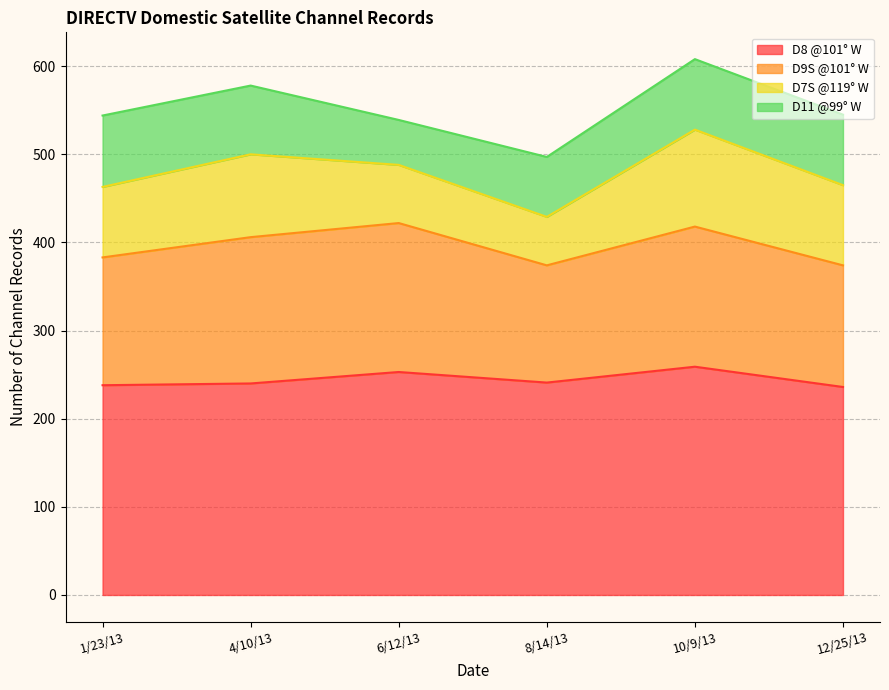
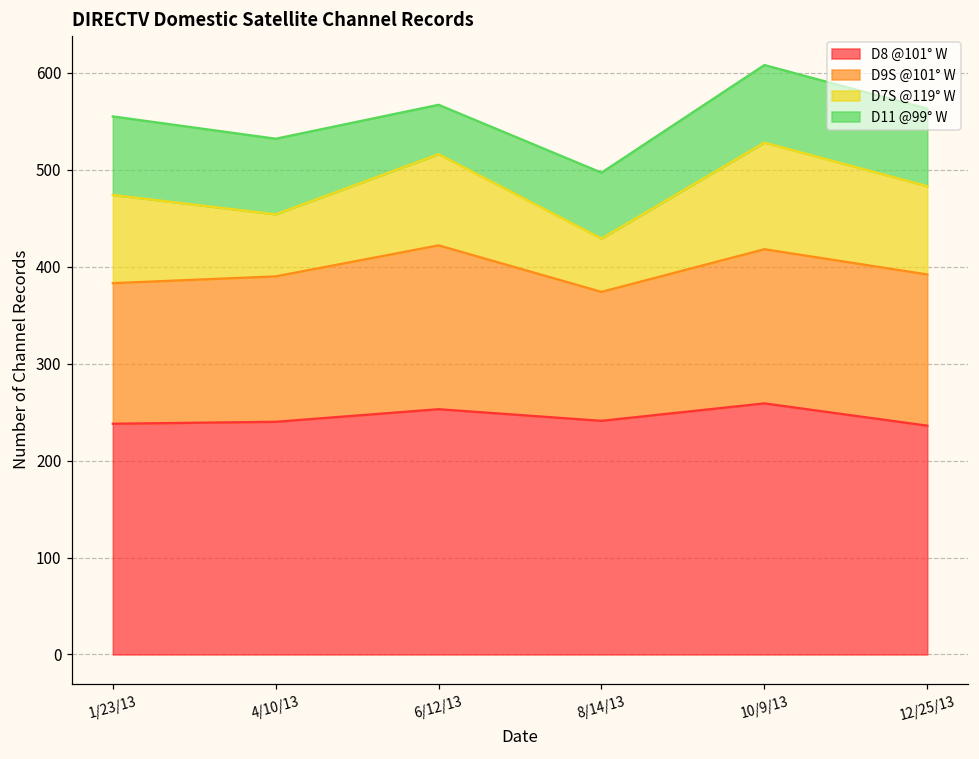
  {
    "D8 @101° W": {
      "1/23/13": 240,
      "4/10/13": 240,
      "6/12/13": 250,
      "8/14/13": 240,
      "10/9/13": 260,
      "12/25/13": 240
    },
    "D9S @101° W": {
      "1/23/13": 150,
-     "4/10/13": 170,
+     "4/10/13": 150,
      "6/12/13": 170,
      "8/14/13": 130,
      "10/9/13": 160,
-     "12/25/13": 140
+     "12/25/13": 160
    },
    "D7S @119° W": {
-     "1/23/13": 80,
-     "4/10/13": 90,
-     "6/12/13": 70,
+     "1/23/13": 90,
+     "4/10/13": 60,
+     "6/12/13": 90,
      "8/14/13": 60,
      "10/9/13": 110,
      "12/25/13": 90
    },
    "D11 @99° W": {
      "1/23/13": 80,
      "4/10/13": 80,
      "6/12/13": 50,
      "8/14/13": 70,
      "10/9/13": 80
    }
  }
